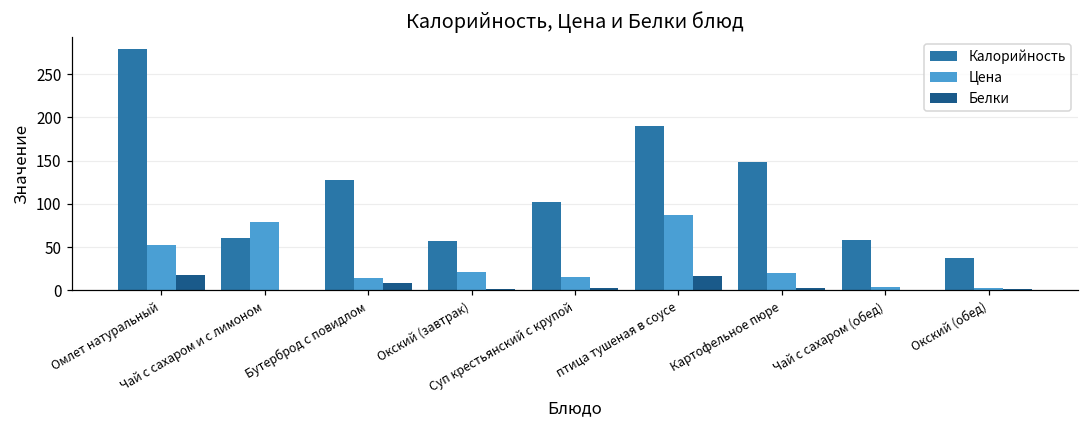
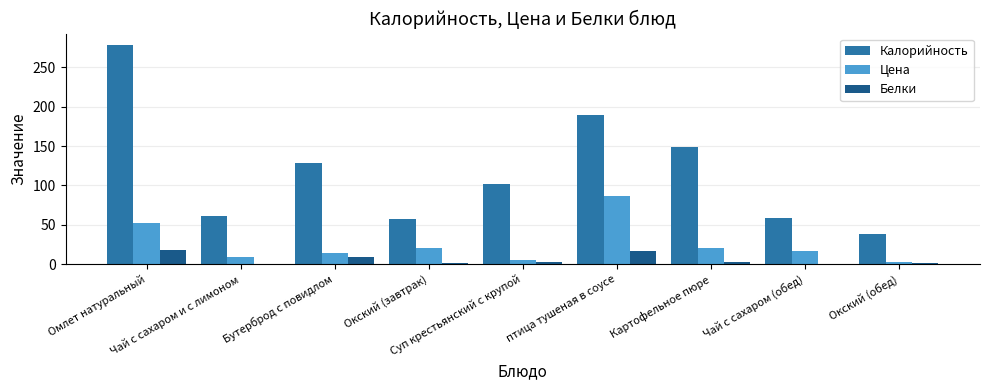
  {
    "Цена": {
      "Омлет натуральный": 50,
-     "Чай с сахаром и с лимоном": 80,
+     "Чай с сахаром и с лимоном": 10,
      "Бутерброд с повидлом": 10,
      "Окский (завтрак)": 20,
-     "Суп крестьянский с крупой": 20,
+     "Суп крестьянский с крупой": 10,
      "птица тушеная в соусе": 90,
      "Картофельное пюре": 20,
-     "Чай с сахаром (обед)": 0
+     "Чай с сахаром (обед)": 20
    }
  }
